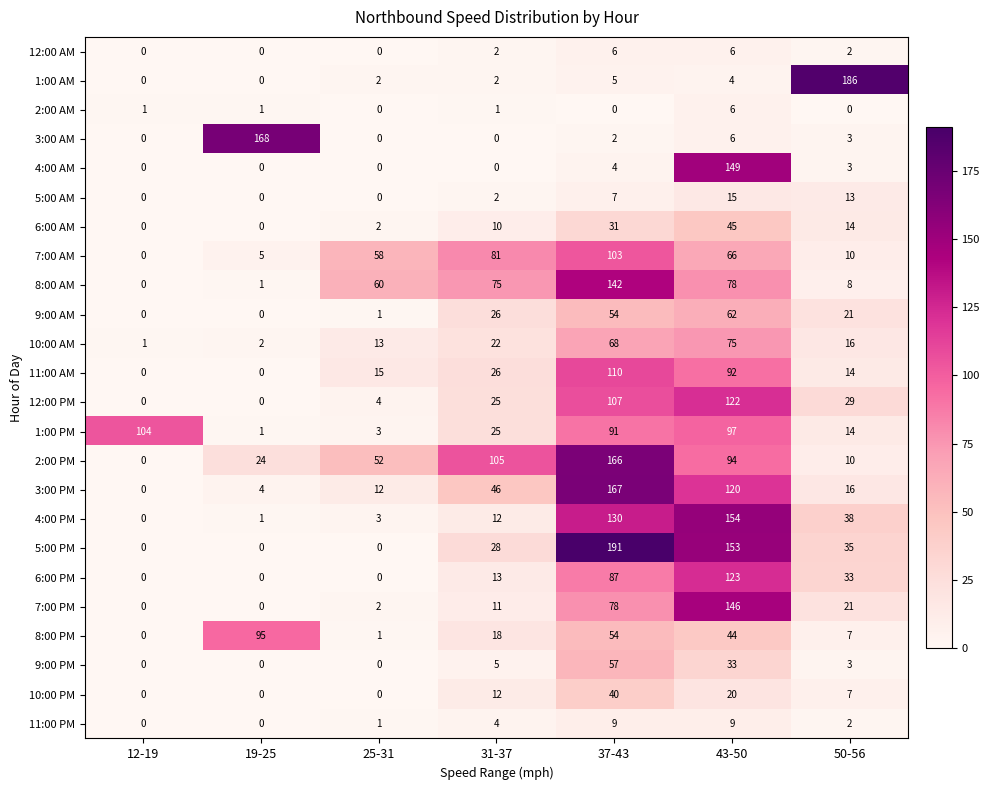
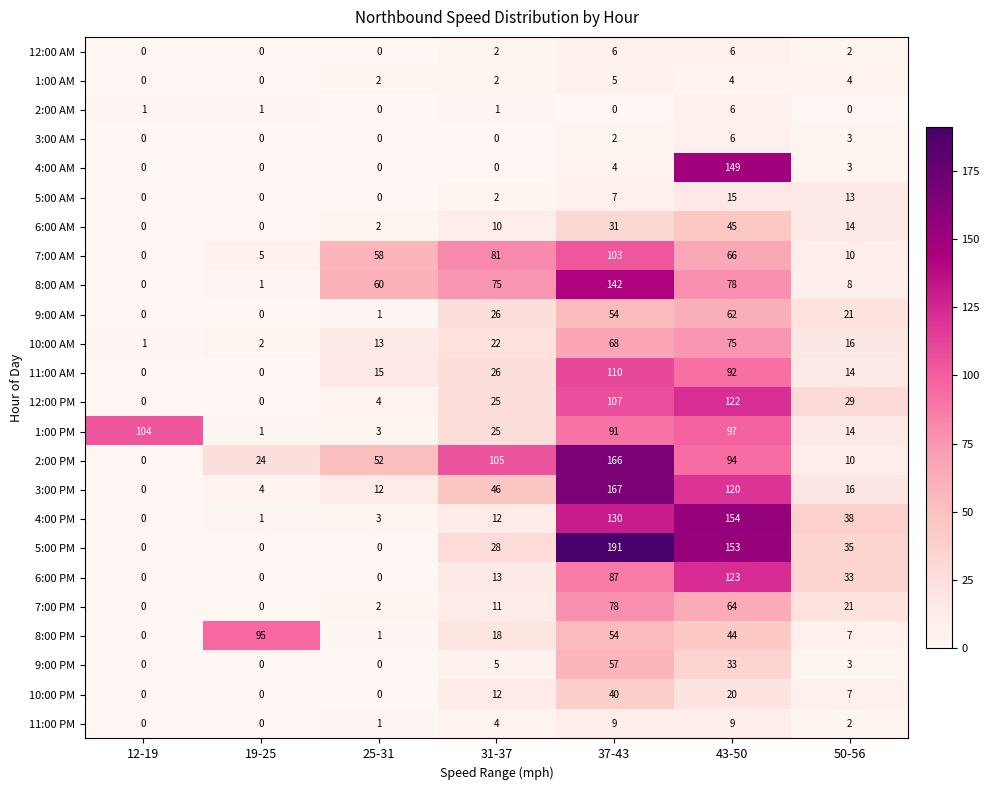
  {
    "12:00 AM": {
      "12-19": 0,
      "19-25": 0,
      "25-31": 0,
      "31-37": 2,
      "37-43": 6,
      "43-50": 6,
      "50-56": 2
    },
    "1:00 AM": {
      "12-19": 0,
      "19-25": 0,
      "25-31": 2,
      "31-37": 2,
      "37-43": 5,
      "43-50": 4,
-     "50-56": 186
+     "50-56": 4
    },
    "2:00 AM": {
      "12-19": 1,
      "19-25": 1,
      "25-31": 0,
      "31-37": 1,
      "37-43": 0,
      "43-50": 6,
      "50-56": 0
    },
    "3:00 AM": {
      "12-19": 0,
-     "19-25": 168,
+     "19-25": 0,
      "25-31": 0,
      "31-37": 0,
      "37-43": 2,
      "43-50": 6,
      "50-56": 3
    },
    "4:00 AM": {
      "12-19": 0,
      "19-25": 0,
      "25-31": 0,
      "31-37": 0,
      "37-43": 4,
      "43-50": 149,
      "50-56": 3
    },
    "5:00 AM": {
      "12-19": 0,
      "19-25": 0,
      "25-31": 0,
      "31-37": 2,
      "37-43": 7,
      "43-50": 15,
      "50-56": 13
    },
    "6:00 AM": {
      "12-19": 0,
      "19-25": 0,
      "25-31": 2,
      "31-37": 10,
      "37-43": 31,
      "43-50": 45,
      "50-56": 14
    },
    "7:00 AM": {
      "12-19": 0,
      "19-25": 5,
      "25-31": 58,
      "31-37": 81,
      "37-43": 103,
      "43-50": 66,
      "50-56": 10
    },
    "8:00 AM": {
      "12-19": 0,
      "19-25": 1,
      "25-31": 60,
      "31-37": 75,
      "37-43": 142,
      "43-50": 78,
      "50-56": 8
    },
    "9:00 AM": {
      "12-19": 0,
      "19-25": 0,
      "25-31": 1,
      "31-37": 26,
      "37-43": 54,
      "43-50": 62,
      "50-56": 21
    },
    "10:00 AM": {
      "12-19": 1,
      "19-25": 2,
      "25-31": 13,
      "31-37": 22,
      "37-43": 68,
      "43-50": 75,
      "50-56": 16
    },
    "11:00 AM": {
      "12-19": 0,
      "19-25": 0,
      "25-31": 15,
      "31-37": 26,
      "37-43": 110,
      "43-50": 92,
      "50-56": 14
    },
    "12:00 PM": {
      "12-19": 0,
      "19-25": 0,
      "25-31": 4,
      "31-37": 25,
      "37-43": 107,
      "43-50": 122,
      "50-56": 29
    },
    "1:00 PM": {
      "12-19": 104,
      "19-25": 1,
      "25-31": 3,
      "31-37": 25,
      "37-43": 91,
      "43-50": 97,
      "50-56": 14
    },
    "2:00 PM": {
      "12-19": 0,
      "19-25": 24,
      "25-31": 52,
      "31-37": 105,
      "37-43": 166,
      "43-50": 94,
      "50-56": 10
    },
    "3:00 PM": {
      "12-19": 0,
      "19-25": 4,
      "25-31": 12,
      "31-37": 46,
      "37-43": 167,
      "43-50": 120,
      "50-56": 16
    },
    "4:00 PM": {
      "12-19": 0,
      "19-25": 1,
      "25-31": 3,
      "31-37": 12,
      "37-43": 130,
      "43-50": 154,
      "50-56": 38
    },
    "5:00 PM": {
      "12-19": 0,
      "19-25": 0,
      "25-31": 0,
      "31-37": 28,
      "37-43": 191,
      "43-50": 153,
      "50-56": 35
    },
    "6:00 PM": {
      "12-19": 0,
      "19-25": 0,
      "25-31": 0,
      "31-37": 13,
      "37-43": 87,
      "43-50": 123,
      "50-56": 33
    },
    "7:00 PM": {
      "12-19": 0,
      "19-25": 0,
      "25-31": 2,
      "31-37": 11,
      "37-43": 78,
-     "43-50": 146,
+     "43-50": 64,
      "50-56": 21
    },
    "8:00 PM": {
      "12-19": 0,
      "19-25": 95,
      "25-31": 1,
      "31-37": 18,
      "37-43": 54,
      "43-50": 44,
      "50-56": 7
    },
    "9:00 PM": {
      "12-19": 0,
      "19-25": 0,
      "25-31": 0,
      "31-37": 5,
      "37-43": 57,
      "43-50": 33,
      "50-56": 3
    },
    "10:00 PM": {
      "12-19": 0,
      "19-25": 0,
      "25-31": 0,
      "31-37": 12,
      "37-43": 40,
      "43-50": 20,
      "50-56": 7
    },
    "11:00 PM": {
      "12-19": 0,
      "19-25": 0,
      "25-31": 1,
      "31-37": 4,
      "37-43": 9,
      "43-50": 9,
      "50-56": 2
    }
  }
